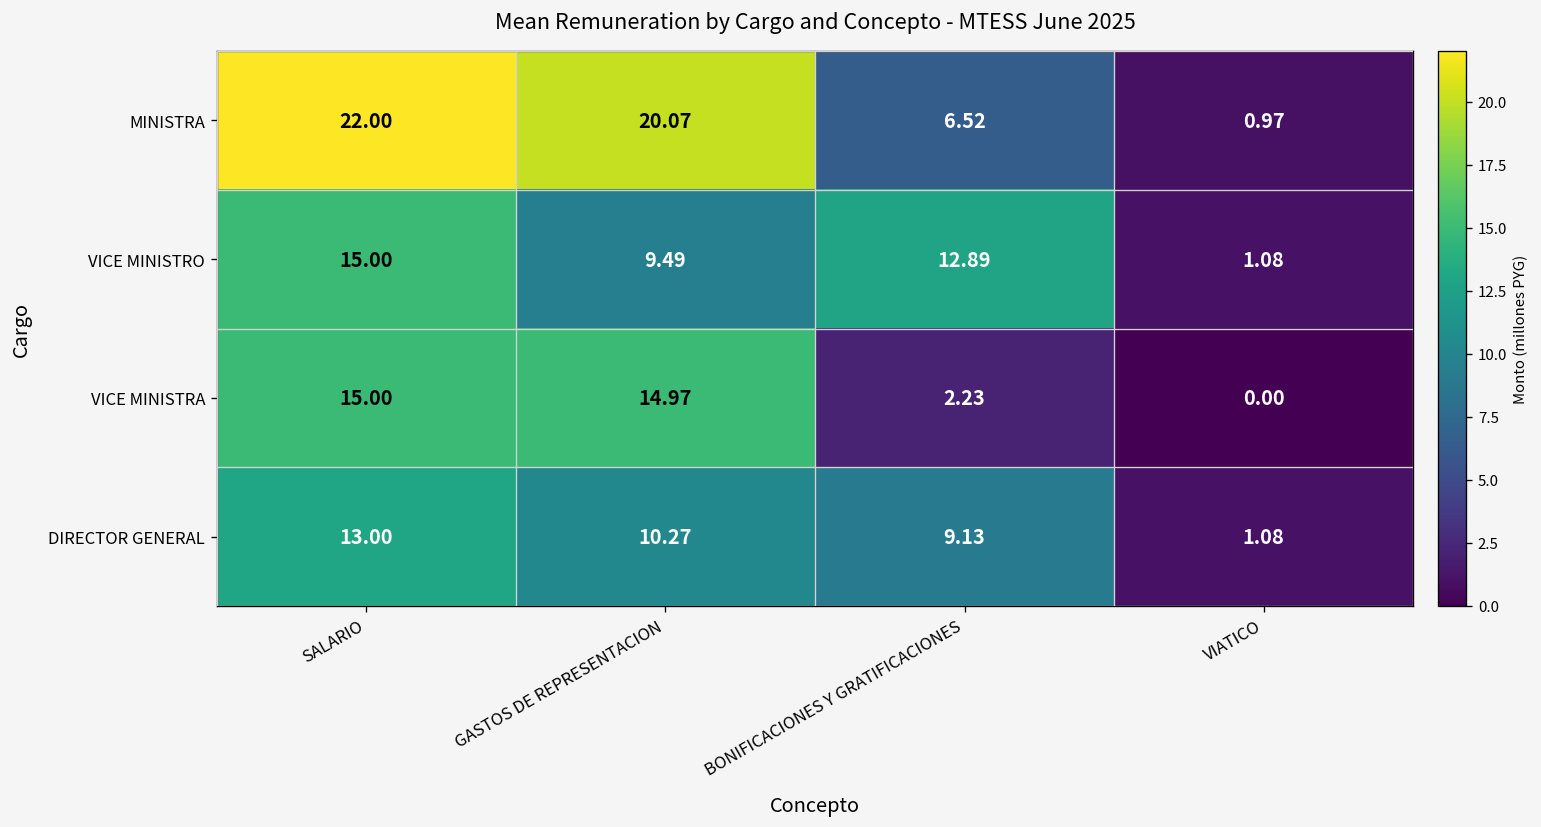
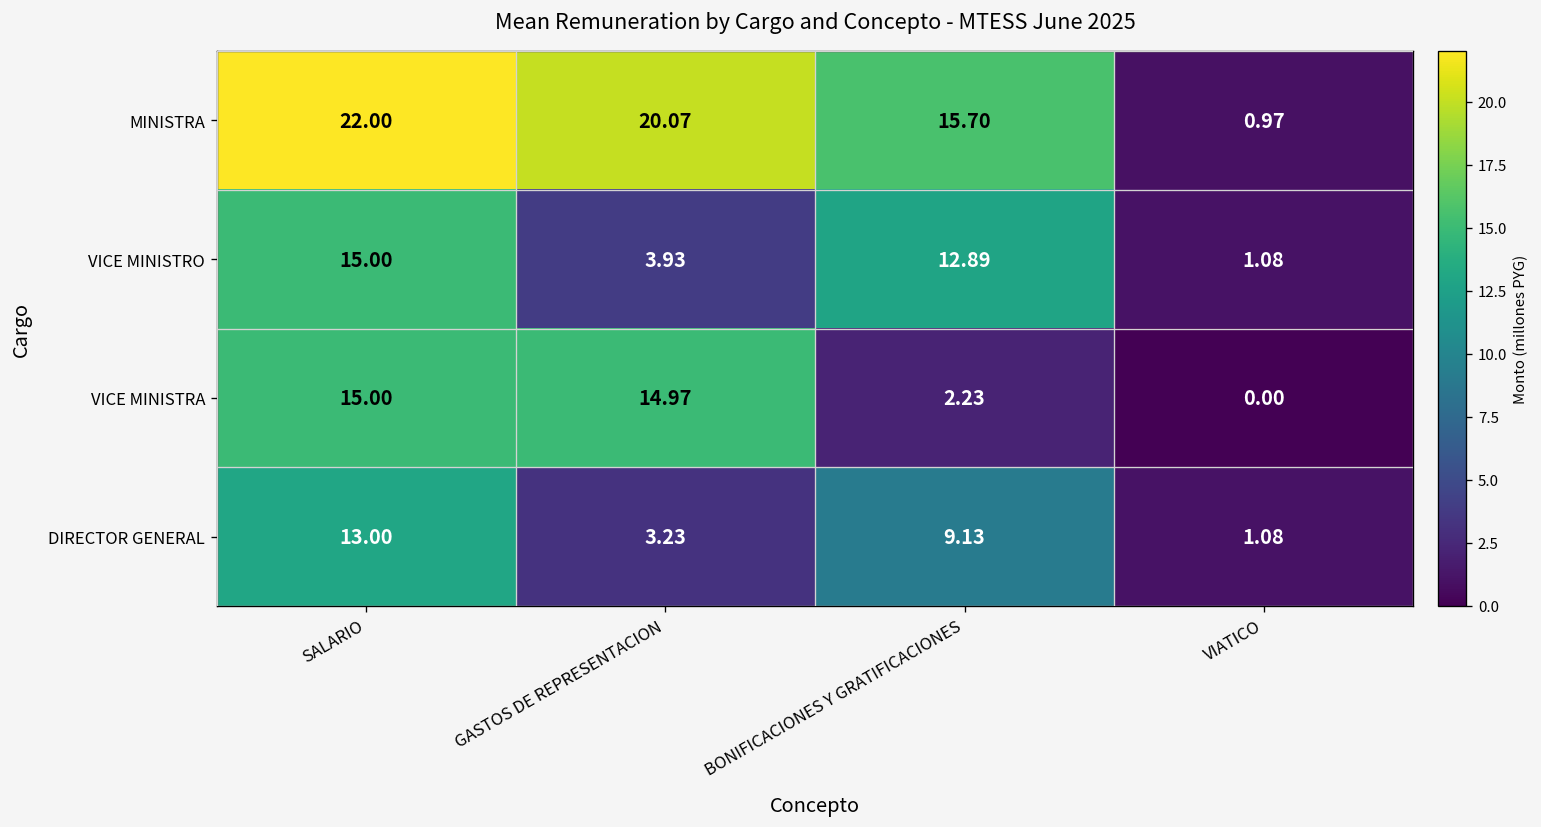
  {
    "MINISTRA": {
      "SALARIO": 22.00,
      "GASTOS DE REPRESENTACION": 20.07,
-     "BONIFICACIONES Y GRATIFICACIONES": 6.52,
+     "BONIFICACIONES Y GRATIFICACIONES": 15.70,
      "VIATICO": 0.97
    },
    "VICE MINISTRO": {
      "SALARIO": 15.00,
-     "GASTOS DE REPRESENTACION": 9.49,
+     "GASTOS DE REPRESENTACION": 3.93,
      "BONIFICACIONES Y GRATIFICACIONES": 12.89,
      "VIATICO": 1.08
    },
    "VICE MINISTRA": {
      "SALARIO": 15.00,
      "GASTOS DE REPRESENTACION": 14.97,
      "BONIFICACIONES Y GRATIFICACIONES": 2.23,
      "VIATICO": 0.00
    },
    "DIRECTOR GENERAL": {
      "SALARIO": 13.00,
-     "GASTOS DE REPRESENTACION": 10.27,
+     "GASTOS DE REPRESENTACION": 3.23,
      "BONIFICACIONES Y GRATIFICACIONES": 9.13,
      "VIATICO": 1.08
    }
  }
